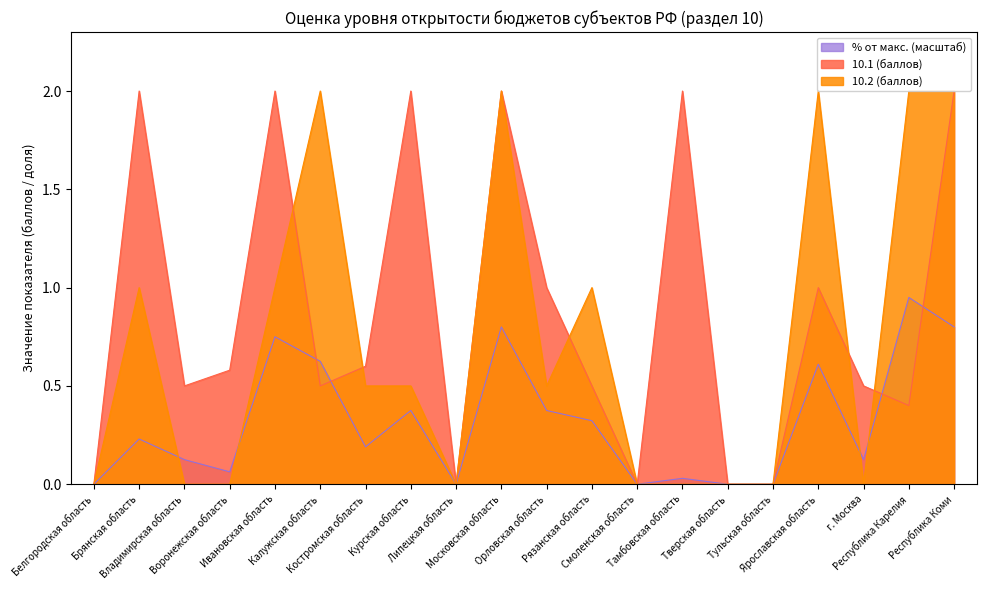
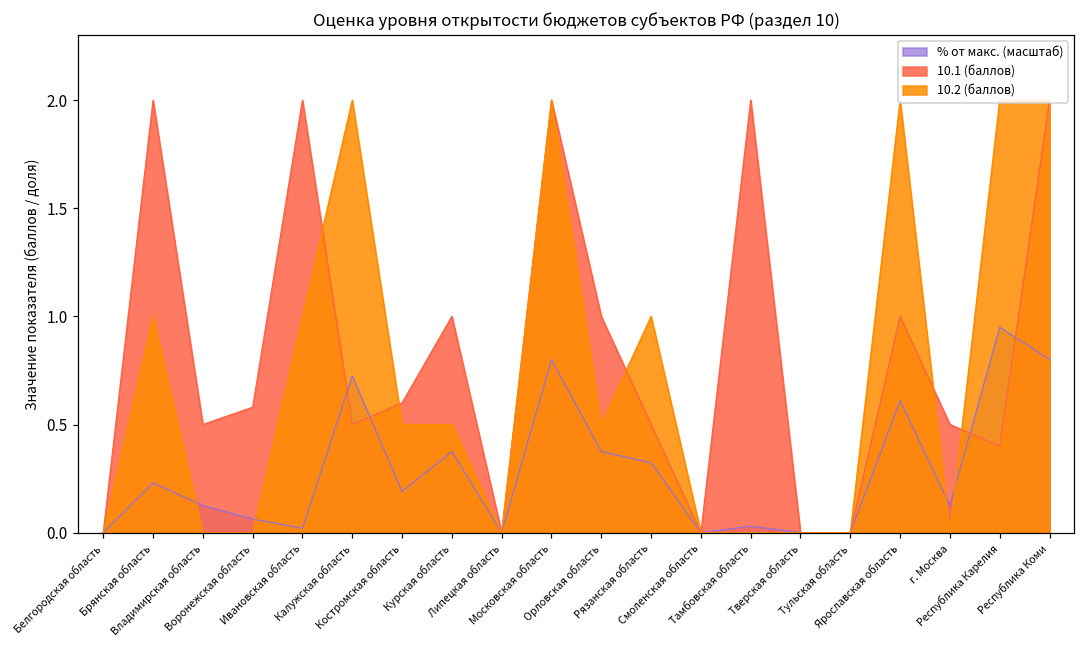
  {
    "% от макс. (масштаб)": {
      "Брянская область": 0.23,
      "Владимирская область": 0.13,
      "Воронежская область": 0.06,
-     "Ивановская область": 0.75,
-     "Калужская область": 0.63,
+     "Ивановская область": 0.02,
+     "Калужская область": 0.73,
      "Костромская область": 0.19,
      "Курская область": 0.38,
      "Московская область": 0.80,
      "Орловская область": 0.38,
      "Рязанская область": 0.32,
      "Тамбовская область": 0.03,
      "Ярославская область": 0.61,
      "г. Москва": 0.13,
      "Республика Карелия": 0.95,
      "Республика Коми": 0.80
    },
    "10.1 (баллов)": {
      "Брянская область": 2,
      "Владимирская область": 0.50,
      "Воронежская область": 0.58,
      "Ивановская область": 2,
      "Калужская область": 0.50,
      "Костромская область": 0.60,
-     "Курская область": 2,
+     "Курская область": 1,
      "Орловская область": 1,
      "Рязанская область": 0.50,
      "Тамбовская область": 2,
      "Ярославская область": 1,
      "г. Москва": 0.50,
      "Республика Карелия": 0.40
    },
    "10.2 (баллов)": {
      "Брянская область": 1.00,
      "Владимирская область": 0.00,
      "Воронежская область": 0.00,
      "Ивановская область": 1.00,
      "Калужская область": 2.00,
      "Костромская область": 0.50,
      "Курская область": 0.50,
      "Орловская область": 0.50,
      "Рязанская область": 1.00,
      "Тамбовская область": 0.00,
      "г. Москва": 0.00
    }
  }
